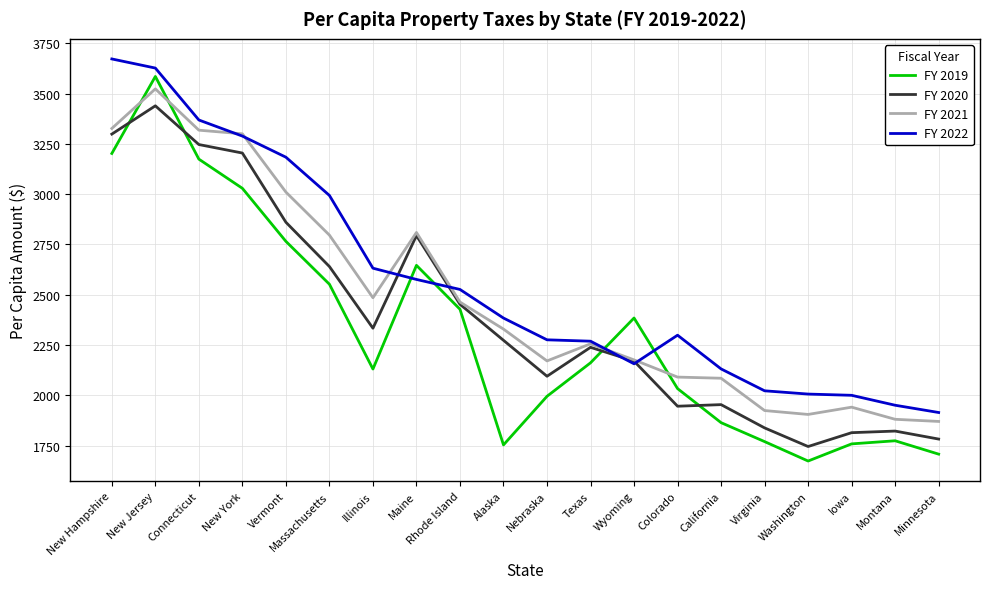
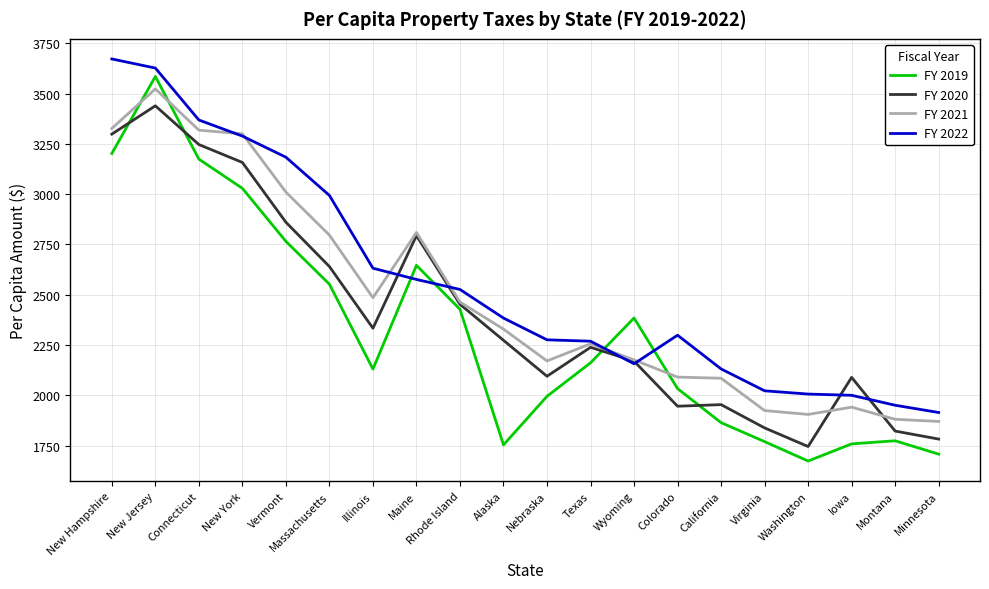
  {
    "FY 2019": {
      "New Hampshire": 3200,
      "New Jersey": 3590,
      "Connecticut": 3170,
      "New York": 3030,
      "Vermont": 2770,
      "Massachusetts": 2550,
      "Illinois": 2130,
      "Maine": 2650,
      "Rhode Island": 2430,
      "Alaska": 1750,
      "Nebraska": 1990,
      "Texas": 2160,
      "Wyoming": 2380,
      "Colorado": 2030,
      "California": 1860,
      "Virginia": 1770,
      "Washington": 1670,
      "Iowa": 1760,
      "Montana": 1770,
      "Minnesota": 1710
    },
    "FY 2020": {
      "New Hampshire": 3300,
      "New Jersey": 3440,
      "Connecticut": 3250,
-     "New York": 3200,
+     "New York": 3160,
      "Vermont": 2860,
      "Massachusetts": 2640,
      "Illinois": 2330,
      "Maine": 2790,
      "Alaska": 2270,
      "Nebraska": 2090,
      "Texas": 2240,
      "Colorado": 1950,
      "California": 1950,
      "Virginia": 1840,
      "Washington": 1750,
-     "Iowa": 1810,
+     "Iowa": 2090,
      "Montana": 1820,
      "Minnesota": 1780
    },
    "FY 2021": {
      "New Hampshire": 3330,
      "New Jersey": 3520,
      "Connecticut": 3320,
      "Vermont": 3010,
      "Massachusetts": 2800,
      "Illinois": 2490,
      "Maine": 2810,
      "Alaska": 2330,
      "Nebraska": 2170,
      "Texas": 2260,
      "Colorado": 2090,
      "California": 2080,
      "Virginia": 1920,
      "Washington": 1900,
      "Iowa": 1940,
      "Montana": 1880,
      "Minnesota": 1870
    },
    "FY 2022": {
      "New Hampshire": 3670,
      "New Jersey": 3630,
      "Connecticut": 3370,
      "Vermont": 3180,
      "Massachusetts": 2990,
      "Illinois": 2630,
      "Maine": 2580,
      "Rhode Island": 2530,
      "Alaska": 2380,
      "Nebraska": 2280,
      "Texas": 2270,
      "Wyoming": 2160,
      "Colorado": 2300,
      "California": 2130,
      "Virginia": 2020,
      "Washington": 2010,
      "Iowa": 2000,
      "Montana": 1950,
      "Minnesota": 1910
    }
  }
